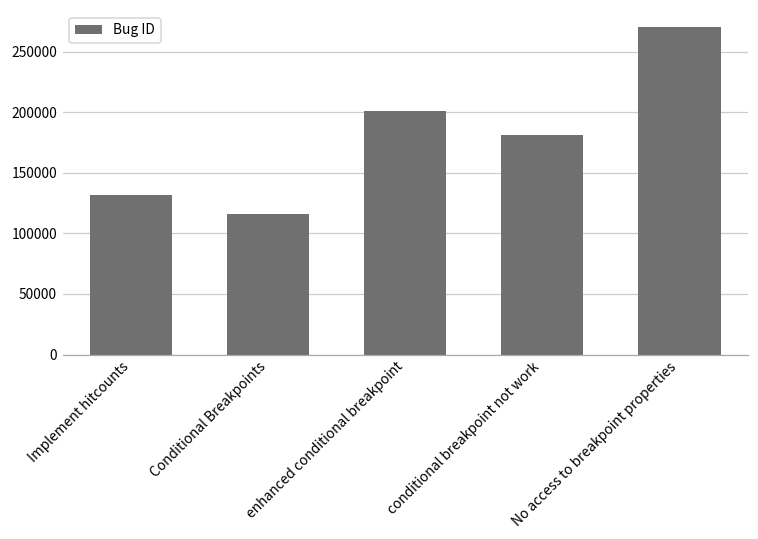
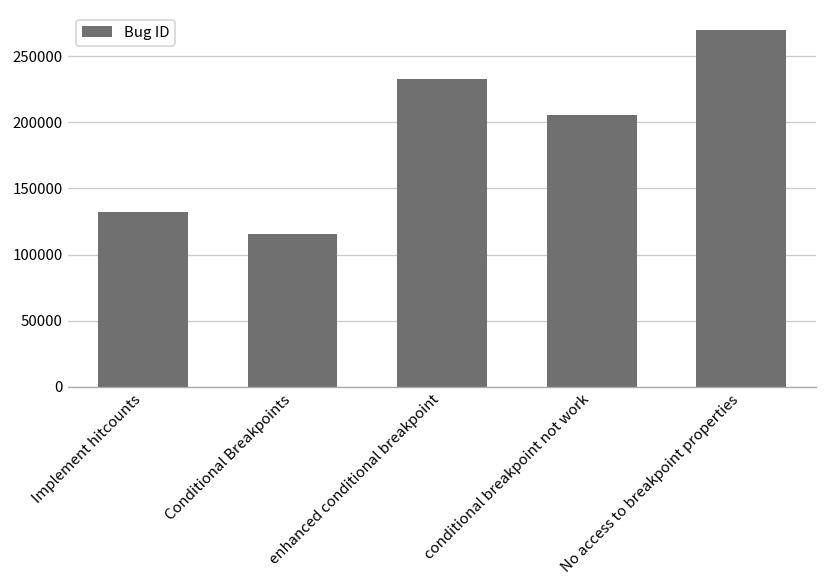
  {
    "Implement hitcounts": 132000,
    "Conditional Breakpoints": 116000,
-   "enhanced conditional breakpoint": 201000,
-   "conditional breakpoint not work": 181000,
+   "enhanced conditional breakpoint": 233000,
+   "conditional breakpoint not work": 206000,
    "No access to breakpoint properties": 270000
  }
